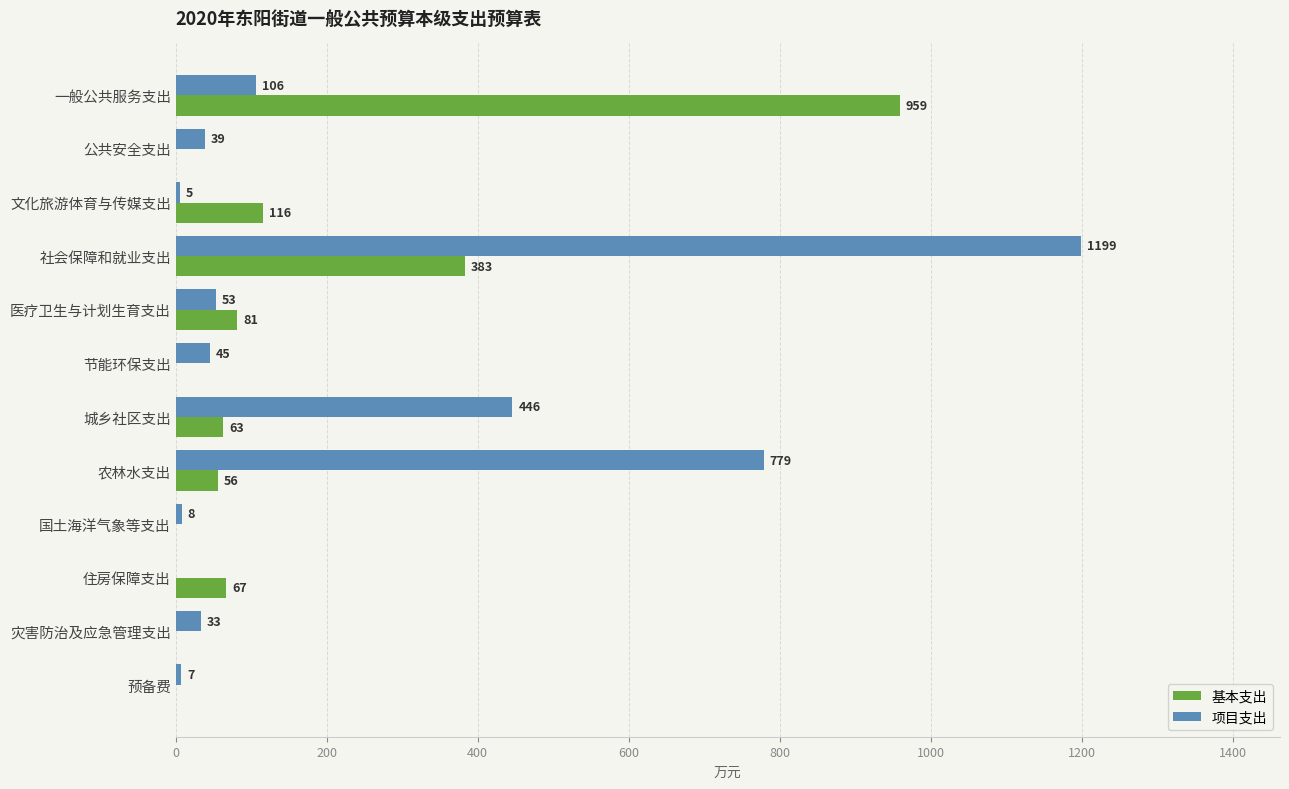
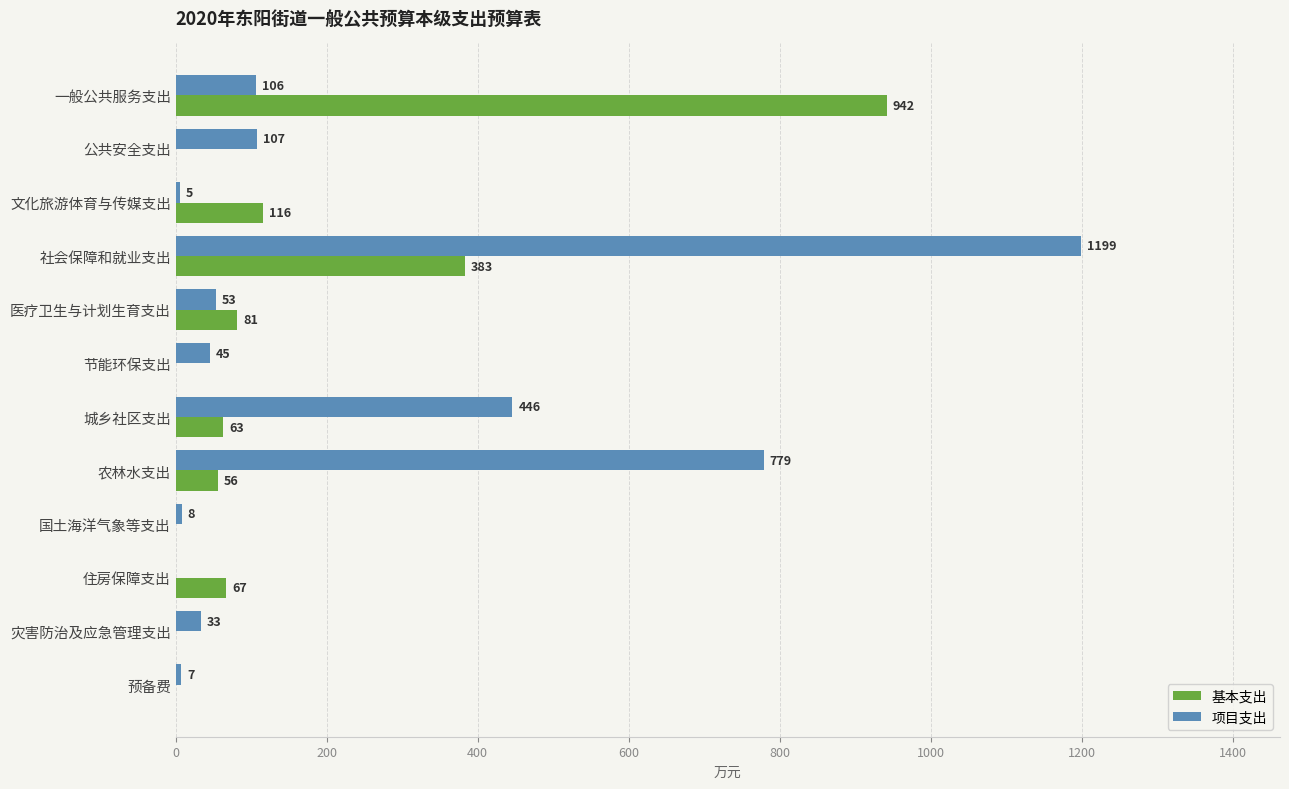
  {
    "基本支出": {
-     "一般公共服务支出": 959,
+     "一般公共服务支出": 942,
      "文化旅游体育与传媒支出": 116,
      "社会保障和就业支出": 383,
      "医疗卫生与计划生育支出": 81,
      "城乡社区支出": 63,
      "农林水支出": 56,
      "住房保障支出": 67
    },
    "项目支出": {
      "一般公共服务支出": 106,
-     "公共安全支出": 39,
+     "公共安全支出": 107,
      "文化旅游体育与传媒支出": 5,
      "社会保障和就业支出": 1199,
      "医疗卫生与计划生育支出": 53,
      "节能环保支出": 45,
      "城乡社区支出": 446,
      "农林水支出": 779,
      "国土海洋气象等支出": 8,
      "灾害防治及应急管理支出": 33,
      "预备费": 7
    }
  }
